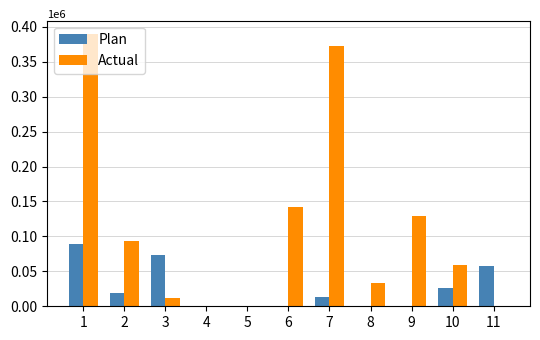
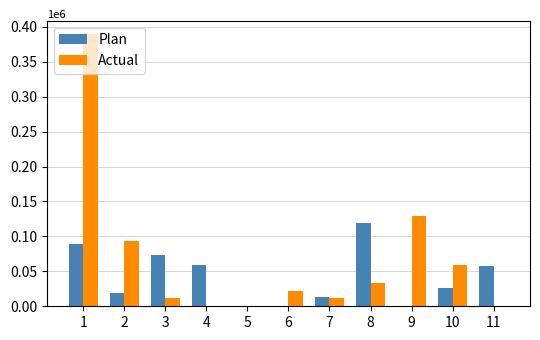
  {
    "Plan": {
      "1": 0.09,
      "2": 0.02,
      "3": 0.07,
-     "4": 0.00,
+     "4": 0.06,
      "7": 0.01,
-     "8": 0.00,
+     "8": 0.12,
      "9": 0.00,
      "10": 0.03,
      "11": 0.06
    },
    "Actual": {
      "2": 0.09,
      "3": 0.01,
-     "6": 0.14,
-     "7": 0.37,
+     "6": 0.02,
+     "7": 0.01,
      "8": 0.03,
      "9": 0.13,
      "10": 0.06
    }
  }
